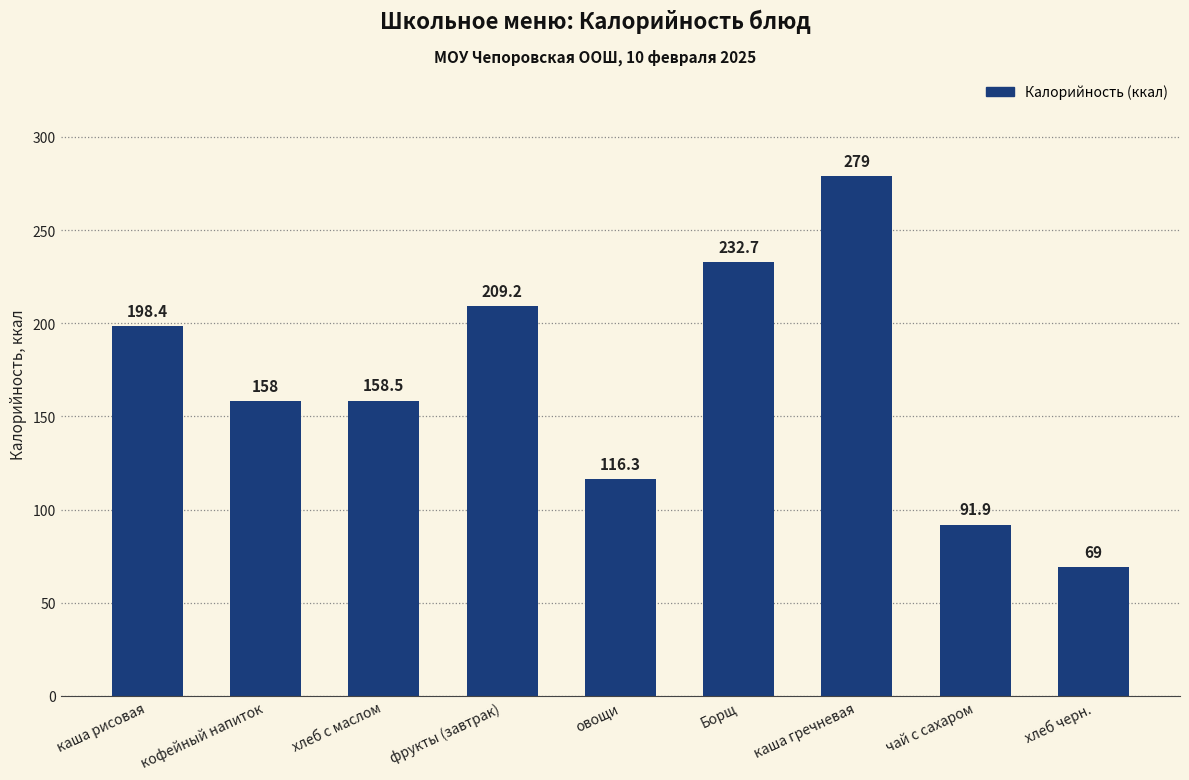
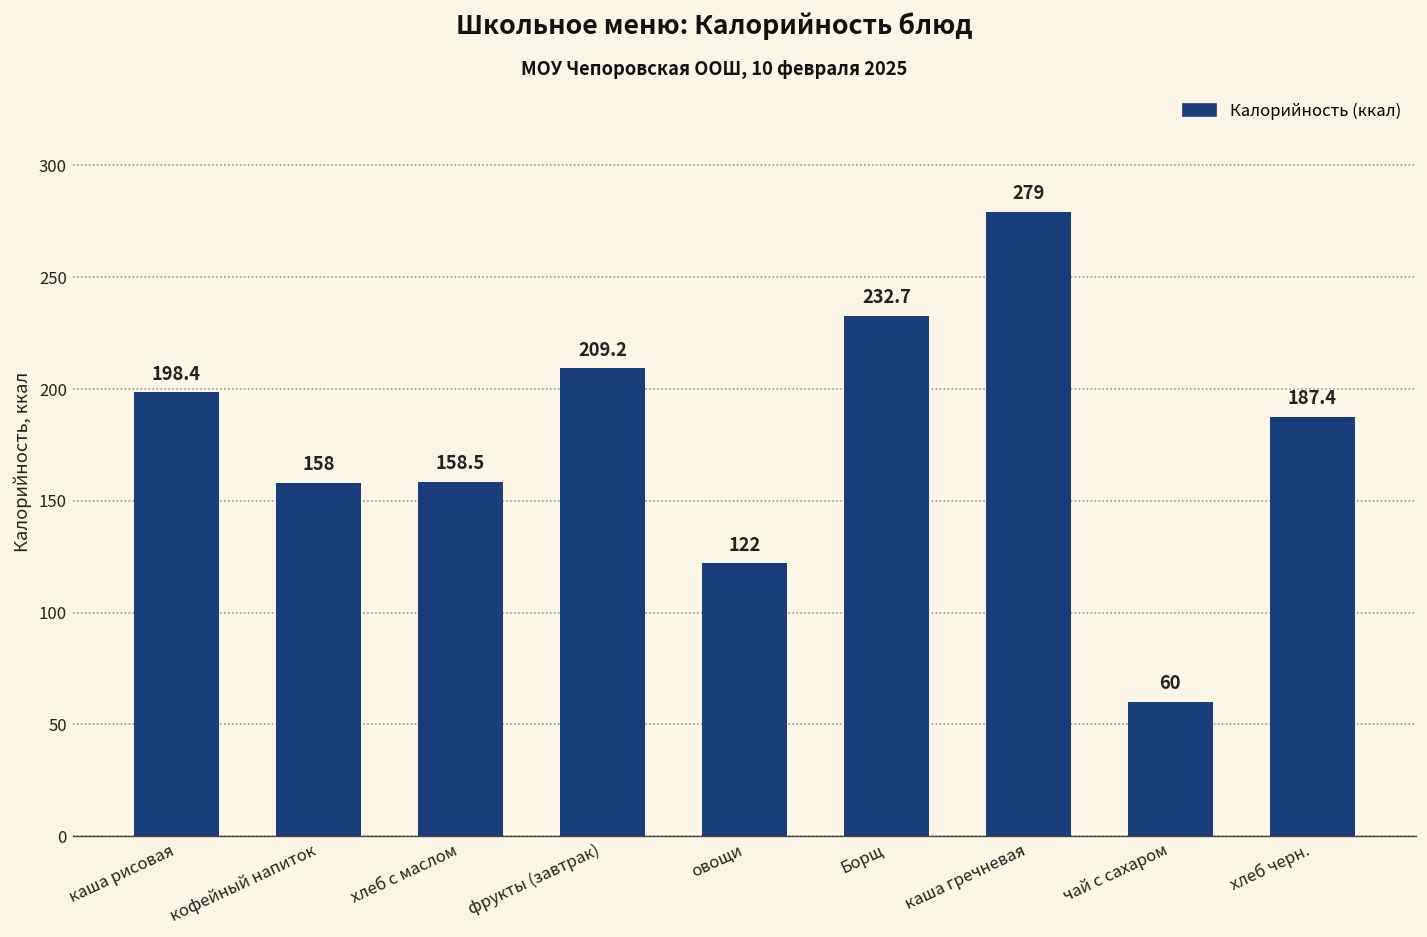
  {
    "каша рисовая": 198.4,
    "кофейный напиток": 158,
    "хлеб с маслом": 158.5,
    "фрукты (завтрак)": 209.2,
-   "овощи": 116.3,
+   "овощи": 122,
    "Борщ": 232.7,
    "каша гречневая": 279,
-   "чай с сахаром": 91.9,
-   "хлеб черн.": 69
+   "чай с сахаром": 60,
+   "хлеб черн.": 187.4
  }
